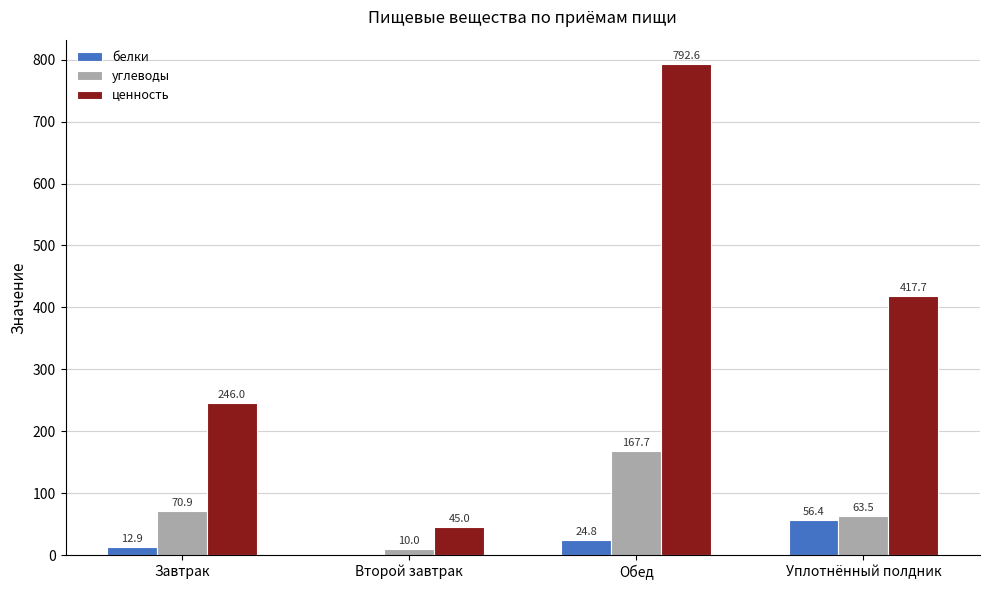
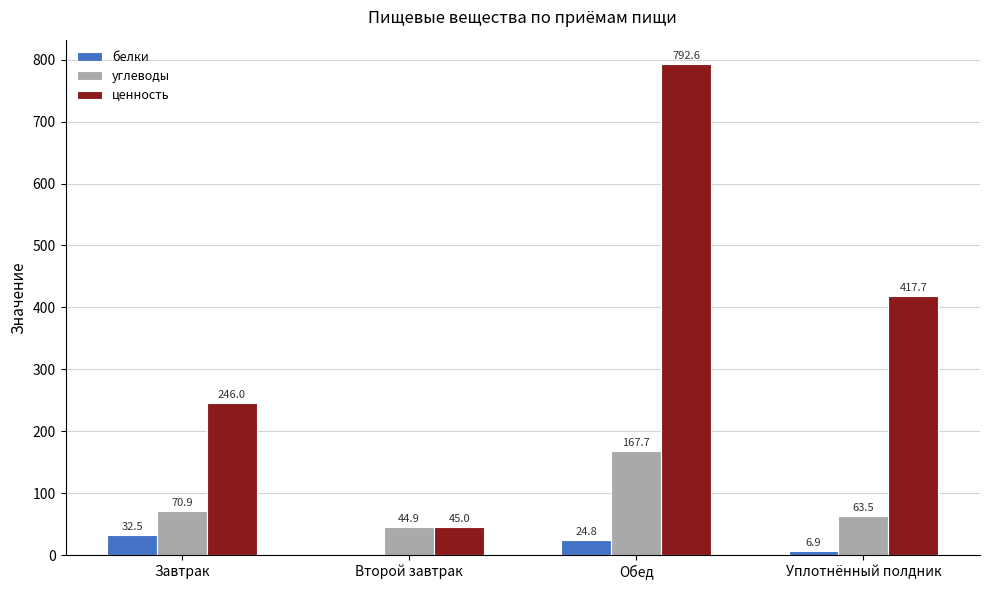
  {
    "белки": {
-     "Завтрак": 12.9,
+     "Завтрак": 32.5,
      "Обед": 24.8,
-     "Уплотнённый полдник": 56.4
+     "Уплотнённый полдник": 6.9
    },
    "углеводы": {
      "Завтрак": 70.9,
-     "Второй завтрак": 10.0,
+     "Второй завтрак": 44.9,
      "Обед": 167.7,
      "Уплотнённый полдник": 63.5
    },
    "ценность": {
      "Завтрак": 246.0,
      "Второй завтрак": 45.0,
      "Обед": 792.6,
      "Уплотнённый полдник": 417.7
    }
  }
